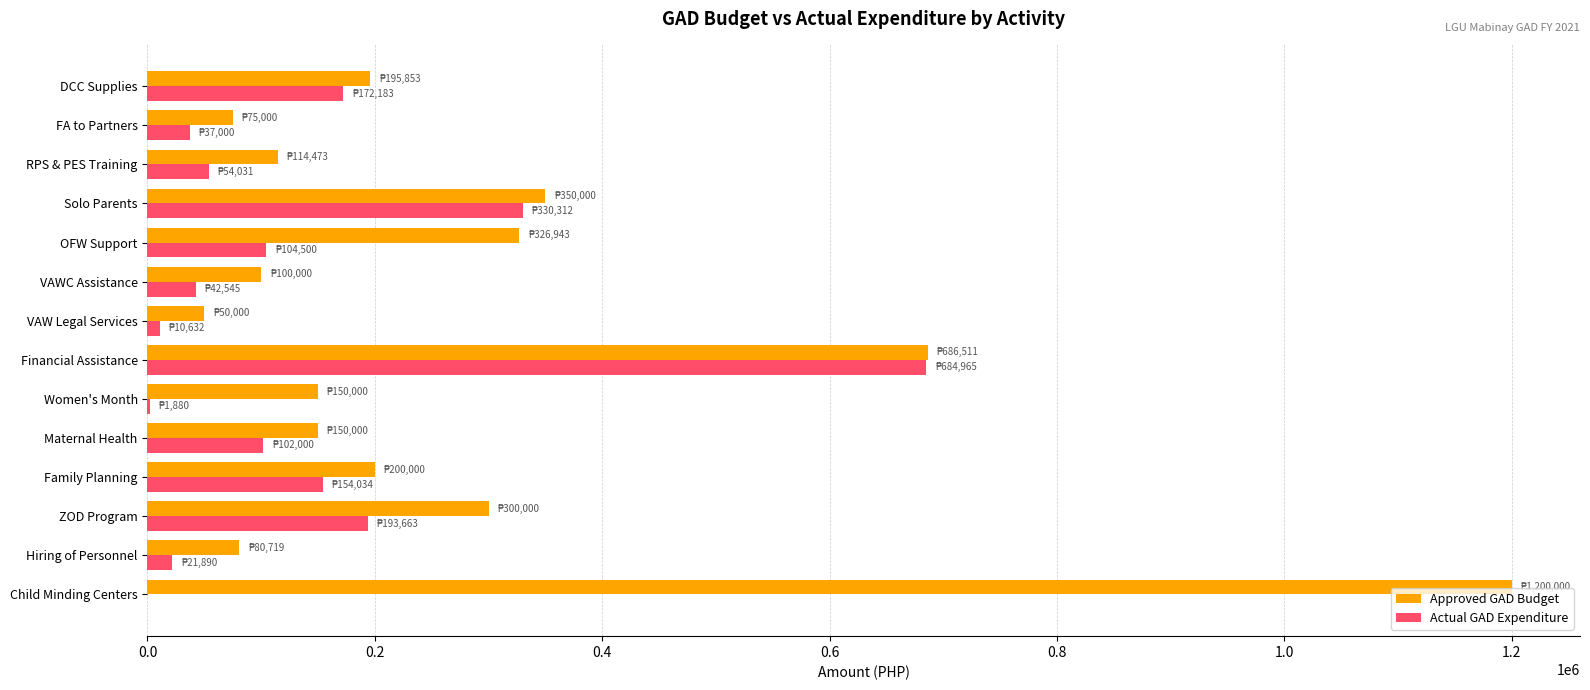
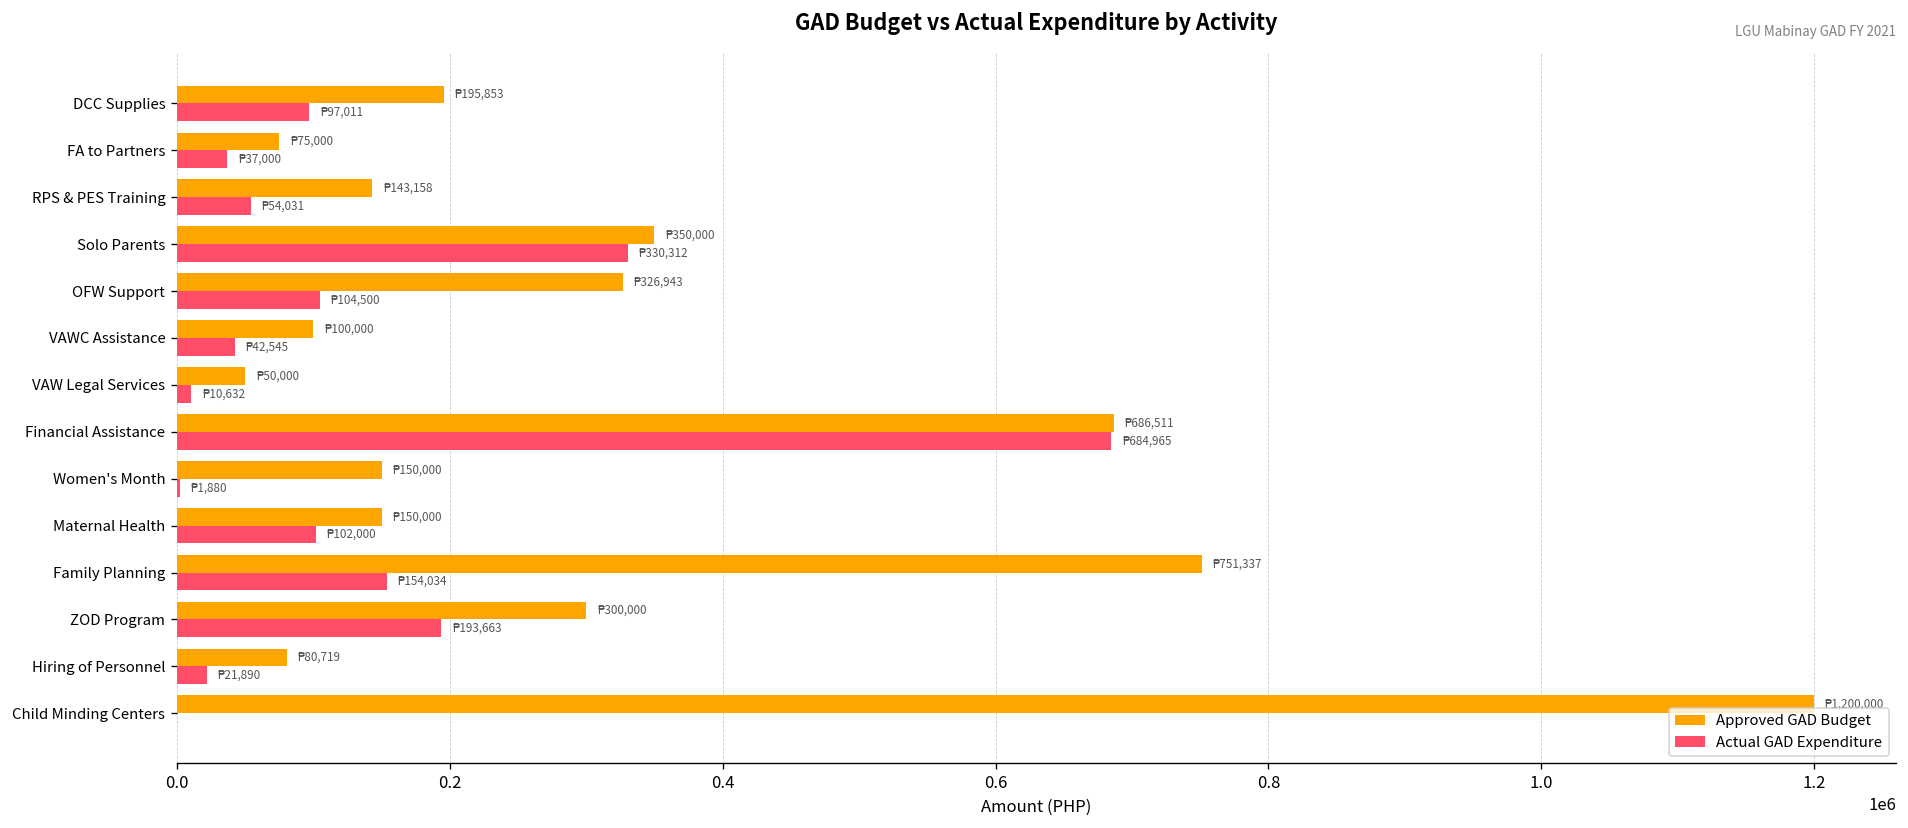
  {
    "Approved GAD Budget": {
      "DCC Supplies": "195,853",
      "FA to Partners": "75,000",
-     "RPS & PES Training": "114,473",
+     "RPS & PES Training": "143,158",
      "Solo Parents": "350,000",
      "OFW Support": "326,943",
      "VAWC Assistance": "100,000",
      "VAW Legal Services": "50,000",
      "Financial Assistance": "686,511",
      "Women's Month": "150,000",
      "Maternal Health": "150,000",
-     "Family Planning": "200,000",
+     "Family Planning": "751,337",
      "ZOD Program": "300,000",
      "Hiring of Personnel": "80,719"
    },
    "Actual GAD Expenditure": {
-     "DCC Supplies": "172,183",
+     "DCC Supplies": "97,011",
      "FA to Partners": "37,000",
      "RPS & PES Training": "54,031",
      "Solo Parents": "330,312",
      "OFW Support": "104,500",
      "VAWC Assistance": "42,545",
      "VAW Legal Services": "10,632",
      "Financial Assistance": "684,965",
      "Women's Month": "1,880",
      "Maternal Health": "102,000",
      "Family Planning": "154,034",
      "ZOD Program": "193,663",
      "Hiring of Personnel": "21,890"
    }
  }
